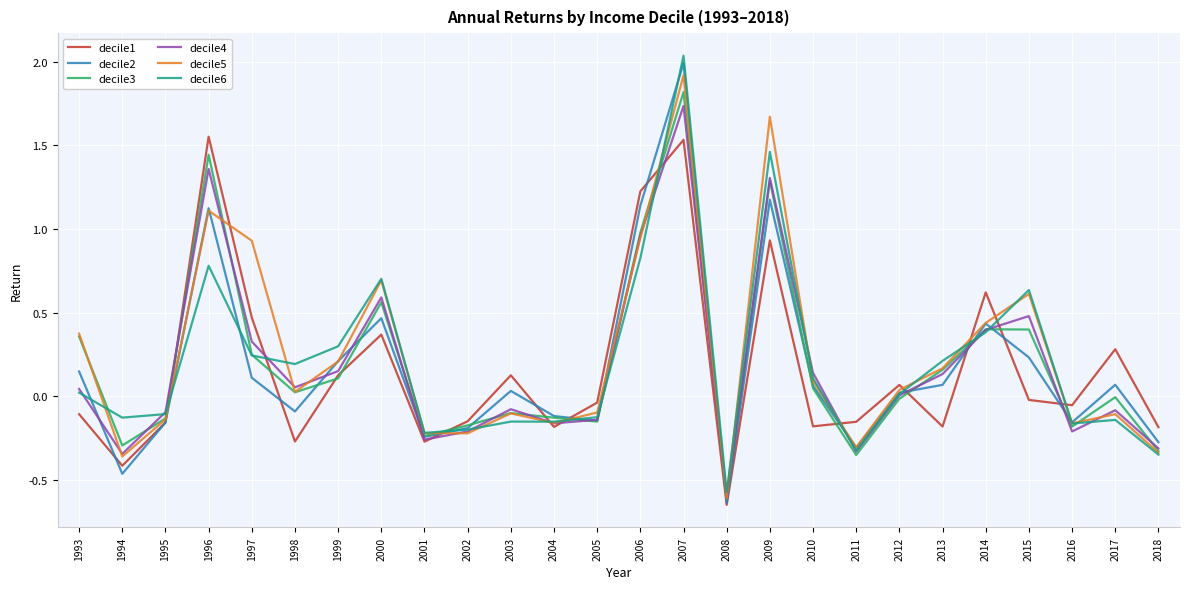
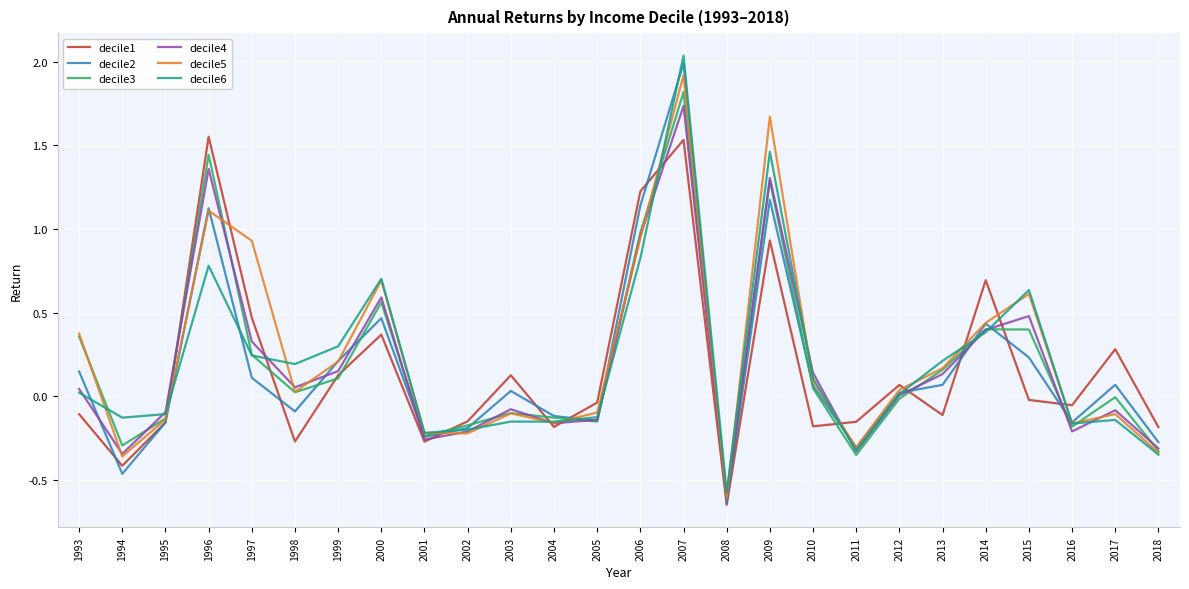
  {
    "decile1": {
      "1993": -0.11,
      "1994": -0.41,
      "1996": 1.55,
      "1997": 0.47,
      "1998": -0.27,
      "1999": 0.13,
      "2000": 0.37,
      "2002": -0.15,
      "2003": 0.13,
      "2004": -0.18,
      "2005": -0.04,
      "2006": 1.22,
      "2007": 1.53,
      "2009": 0.93,
      "2010": -0.18,
      "2011": -0.15,
      "2012": 0.07,
-     "2013": -0.18,
-     "2014": 0.62,
+     "2013": -0.11,
+     "2014": 0.69,
      "2015": -0.02,
      "2016": -0.05,
      "2017": 0.28,
      "2018": -0.18
    },
    "decile2": {
      "1993": 0.15,
      "1994": -0.46,
      "1997": 0.11,
      "1998": -0.09,
      "2000": 0.47,
      "2003": 0.03,
      "2006": 1.14,
      "2007": 1.99,
      "2009": 1.17,
      "2013": 0.07,
      "2015": 0.23,
      "2017": 0.07,
      "2018": -0.27
    },
    "decile4": {
      "1993": 0.04,
      "1994": -0.34,
      "1996": 1.36,
      "1997": 0.33,
      "1998": 0.05,
      "1999": 0.15,
      "2000": 0.59,
      "2003": -0.08,
      "2007": 1.74,
      "2009": 1.30,
      "2010": 0.14,
      "2013": 0.13,
      "2015": 0.48,
      "2016": -0.21,
      "2017": -0.08,
      "2018": -0.31
    },
    "decile5": {
      "1993": 0.37,
      "1994": -0.36,
      "1997": 0.93,
      "2005": -0.10,
      "2007": 1.92,
      "2009": 1.67,
      "2010": 0.09,
      "2012": 0.04,
      "2015": 0.61,
      "2017": -0.11
    }
  }
